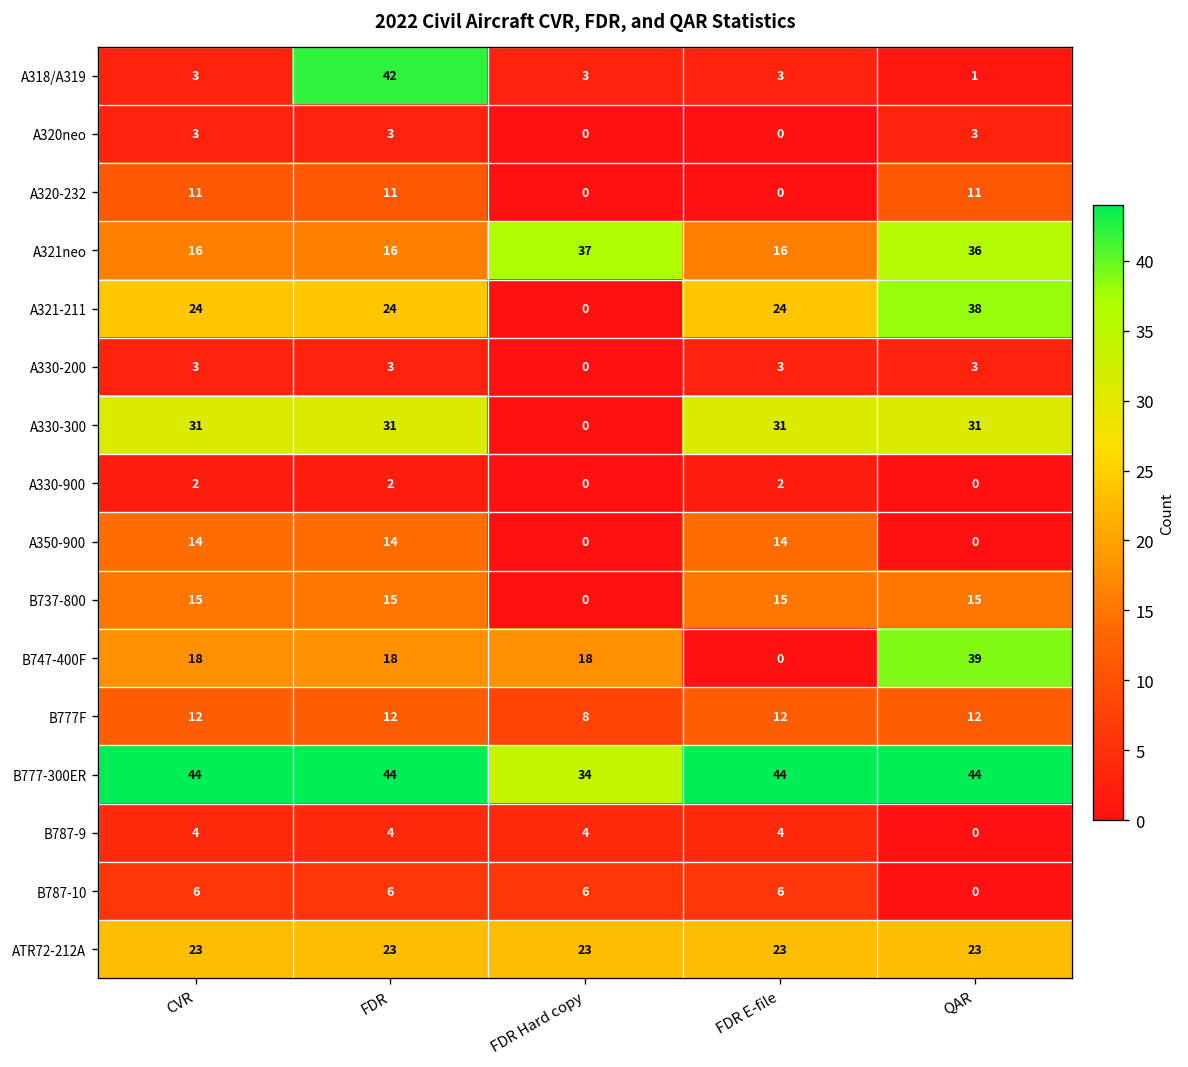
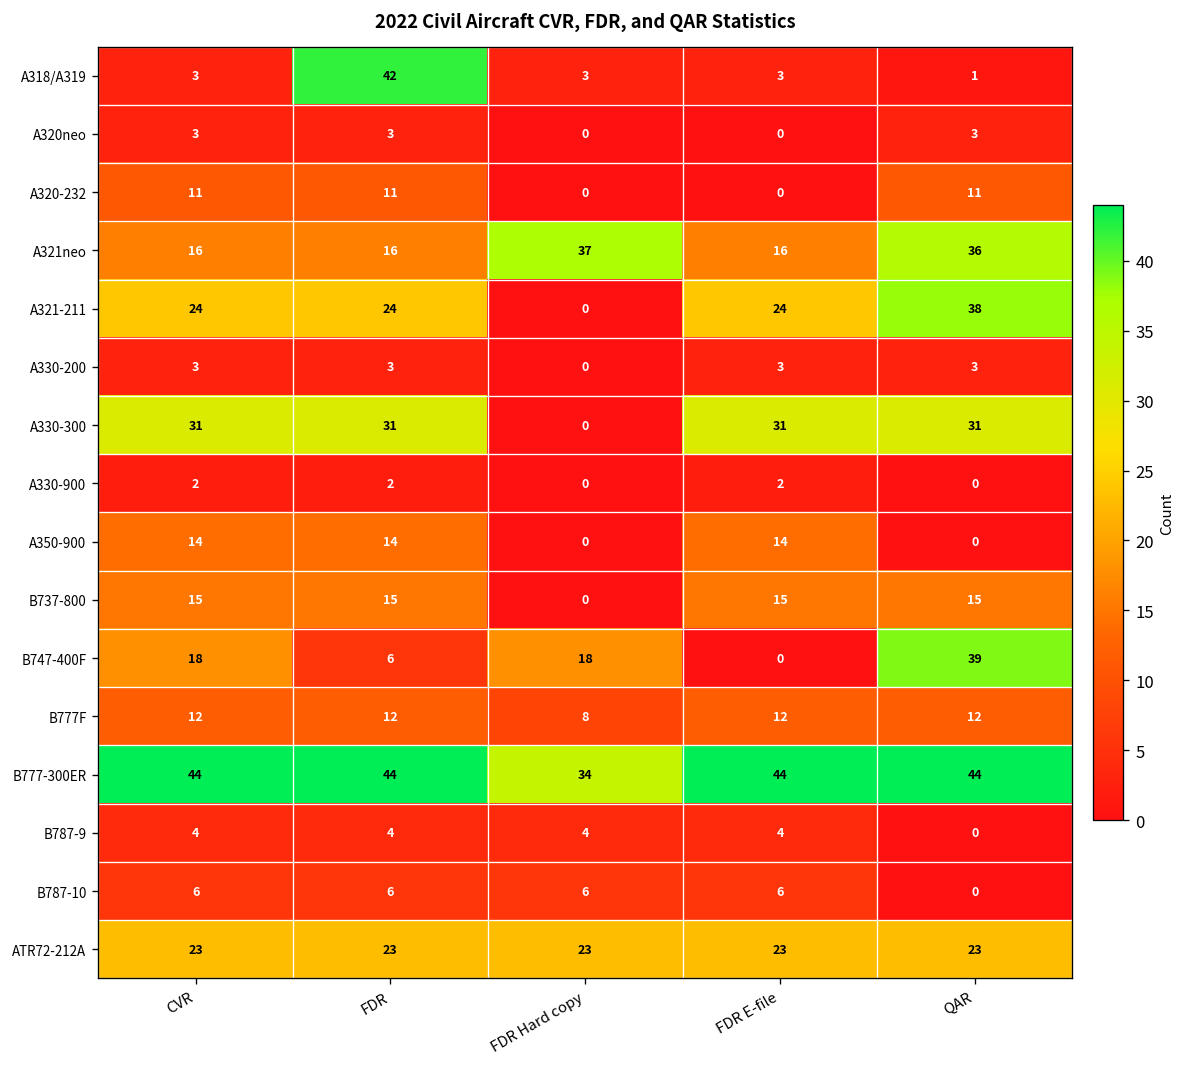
  {
    "A318/A319": {
      "CVR": 3,
      "FDR": 42,
      "FDR Hard copy": 3,
      "FDR E-file": 3,
      "QAR": 1
    },
    "A320neo": {
      "CVR": 3,
      "FDR": 3,
      "FDR Hard copy": 0,
      "FDR E-file": 0,
      "QAR": 3
    },
    "A320-232": {
      "CVR": 11,
      "FDR": 11,
      "FDR Hard copy": 0,
      "FDR E-file": 0,
      "QAR": 11
    },
    "A321neo": {
      "CVR": 16,
      "FDR": 16,
      "FDR Hard copy": 37,
      "FDR E-file": 16,
      "QAR": 36
    },
    "A321-211": {
      "CVR": 24,
      "FDR": 24,
      "FDR Hard copy": 0,
      "FDR E-file": 24,
      "QAR": 38
    },
    "A330-200": {
      "CVR": 3,
      "FDR": 3,
      "FDR Hard copy": 0,
      "FDR E-file": 3,
      "QAR": 3
    },
    "A330-300": {
      "CVR": 31,
      "FDR": 31,
      "FDR Hard copy": 0,
      "FDR E-file": 31,
      "QAR": 31
    },
    "A330-900": {
      "CVR": 2,
      "FDR": 2,
      "FDR Hard copy": 0,
      "FDR E-file": 2,
      "QAR": 0
    },
    "A350-900": {
      "CVR": 14,
      "FDR": 14,
      "FDR Hard copy": 0,
      "FDR E-file": 14,
      "QAR": 0
    },
    "B737-800": {
      "CVR": 15,
      "FDR": 15,
      "FDR Hard copy": 0,
      "FDR E-file": 15,
      "QAR": 15
    },
    "B747-400F": {
      "CVR": 18,
-     "FDR": 18,
+     "FDR": 6,
      "FDR Hard copy": 18,
      "FDR E-file": 0,
      "QAR": 39
    },
    "B777F": {
      "CVR": 12,
      "FDR": 12,
      "FDR Hard copy": 8,
      "FDR E-file": 12,
      "QAR": 12
    },
    "B777-300ER": {
      "CVR": 44,
      "FDR": 44,
      "FDR Hard copy": 34,
      "FDR E-file": 44,
      "QAR": 44
    },
    "B787-9": {
      "CVR": 4,
      "FDR": 4,
      "FDR Hard copy": 4,
      "FDR E-file": 4,
      "QAR": 0
    },
    "B787-10": {
      "CVR": 6,
      "FDR": 6,
      "FDR Hard copy": 6,
      "FDR E-file": 6,
      "QAR": 0
    },
    "ATR72-212A": {
      "CVR": 23,
      "FDR": 23,
      "FDR Hard copy": 23,
      "FDR E-file": 23,
      "QAR": 23
    }
  }
